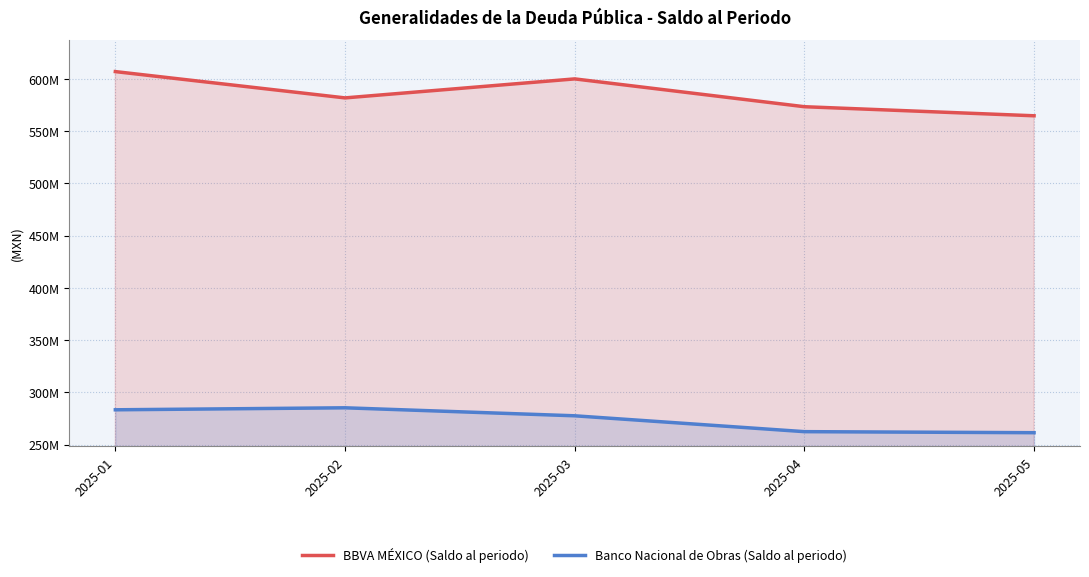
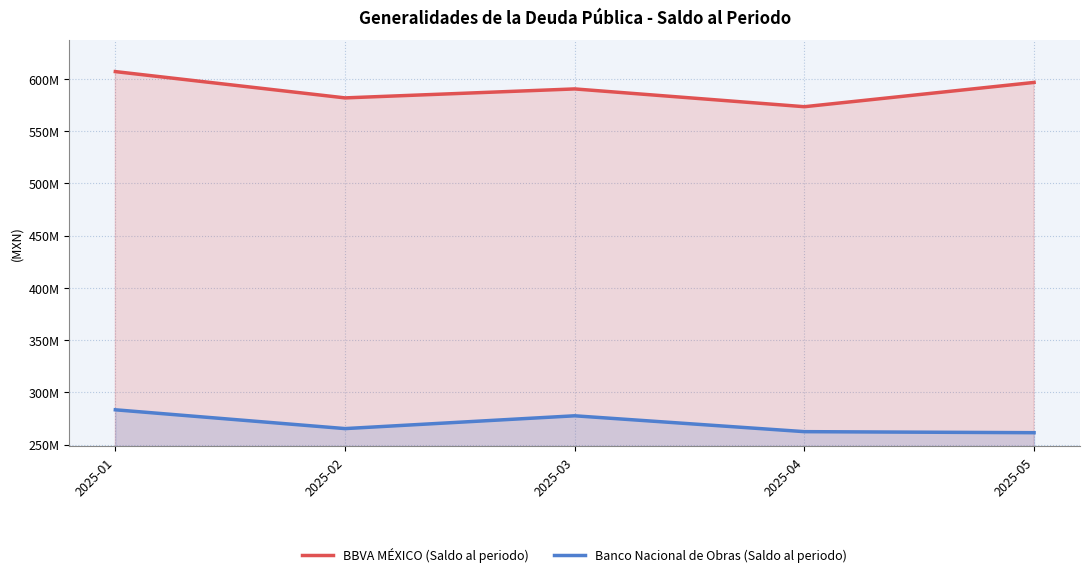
  {
    "BBVA MÉXICO (Saldo al periodo)": {
      "2025-01": 607000000,
      "2025-02": 582000000,
-     "2025-03": 600000000,
+     "2025-03": 590000000,
      "2025-04": 573000000,
-     "2025-05": 565000000
+     "2025-05": 597000000
    },
    "Banco Nacional de Obras (Saldo al periodo)": {
      "2025-01": 283000000,
-     "2025-02": 285000000,
+     "2025-02": 265000000,
      "2025-03": 278000000,
      "2025-04": 262000000,
      "2025-05": 261000000
    }
  }
